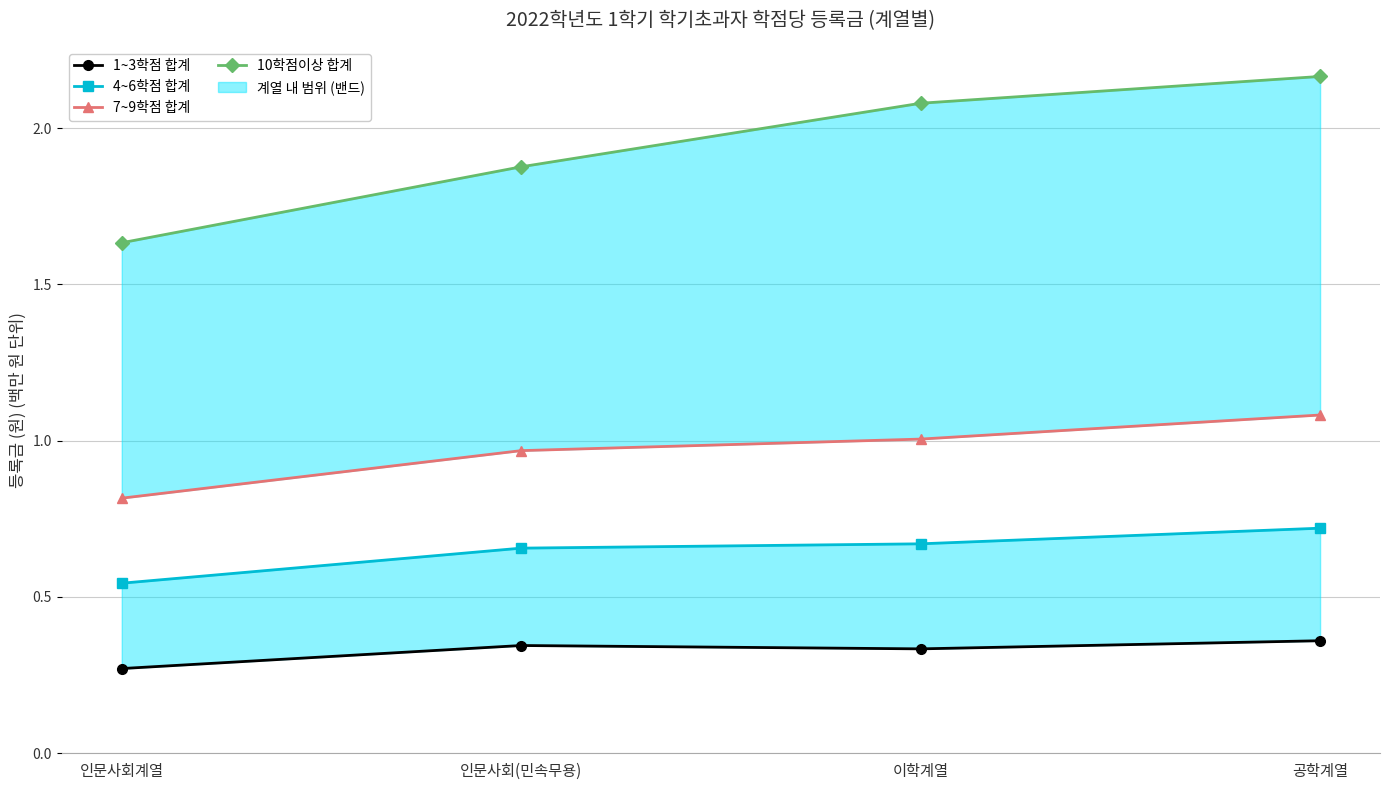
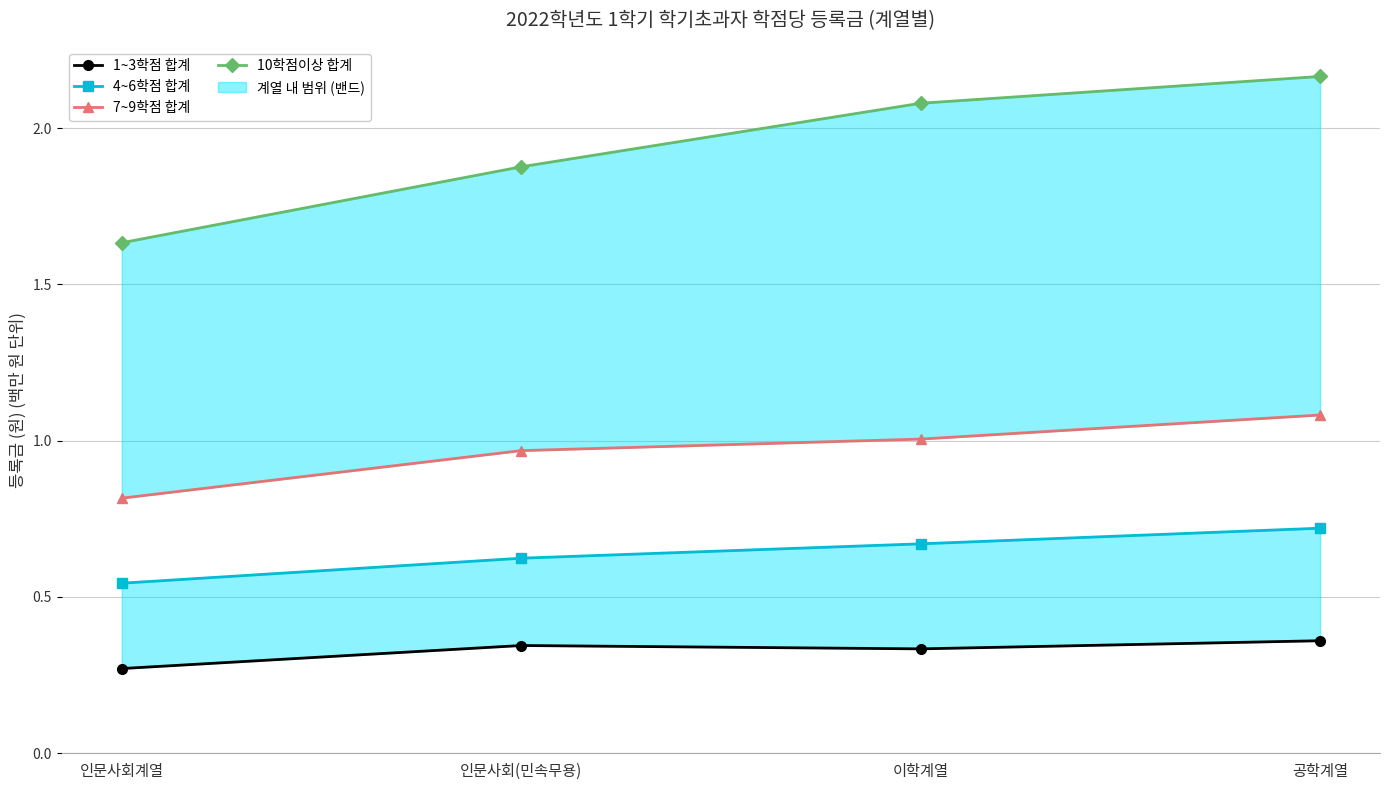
  {
    "1~3학점 합계": {
      "인문사회계열": 0.27,
      "인문사회(민속무용)": 0.34,
      "이학계열": 0.33,
      "공학계열": 0.36
    },
    "4~6학점 합계": {
      "인문사회계열": 0.54,
-     "인문사회(민속무용)": 0.66,
+     "인문사회(민속무용)": 0.62,
      "이학계열": 0.67,
      "공학계열": 0.72
    },
    "7~9학점 합계": {
      "인문사회계열": 0.82,
      "인문사회(민속무용)": 0.97,
      "이학계열": 1.01,
      "공학계열": 1.08
    },
    "10학점이상 합계": {
      "인문사회계열": 1.63,
      "인문사회(민속무용)": 1.88,
      "이학계열": 2.08,
      "공학계열": 2.17
    }
  }
